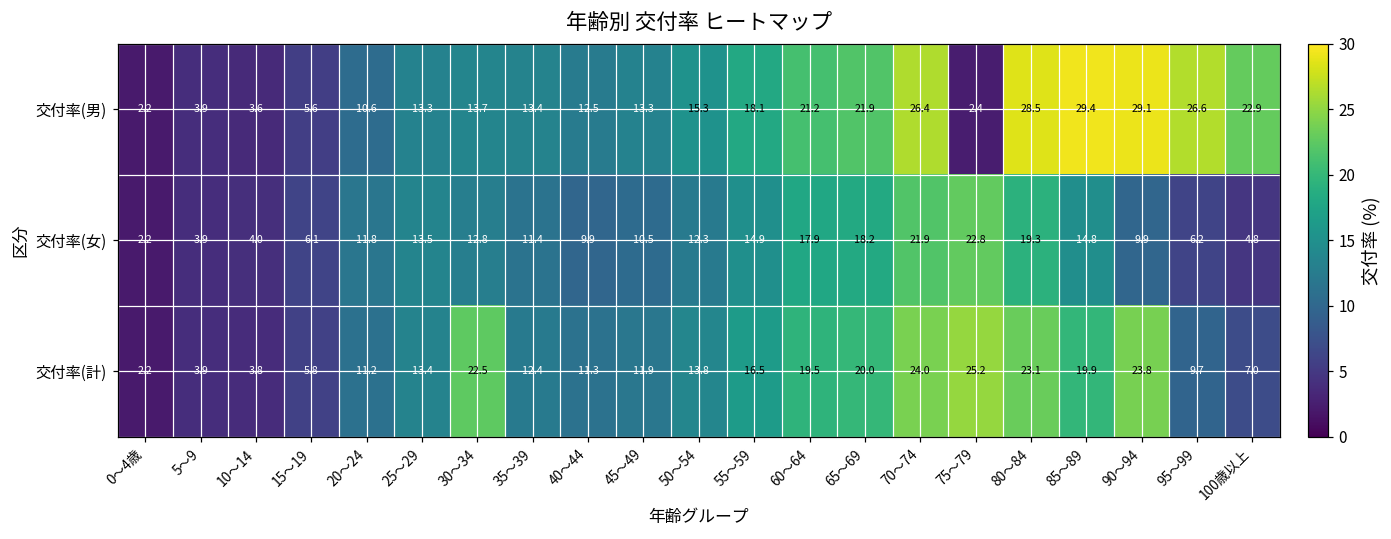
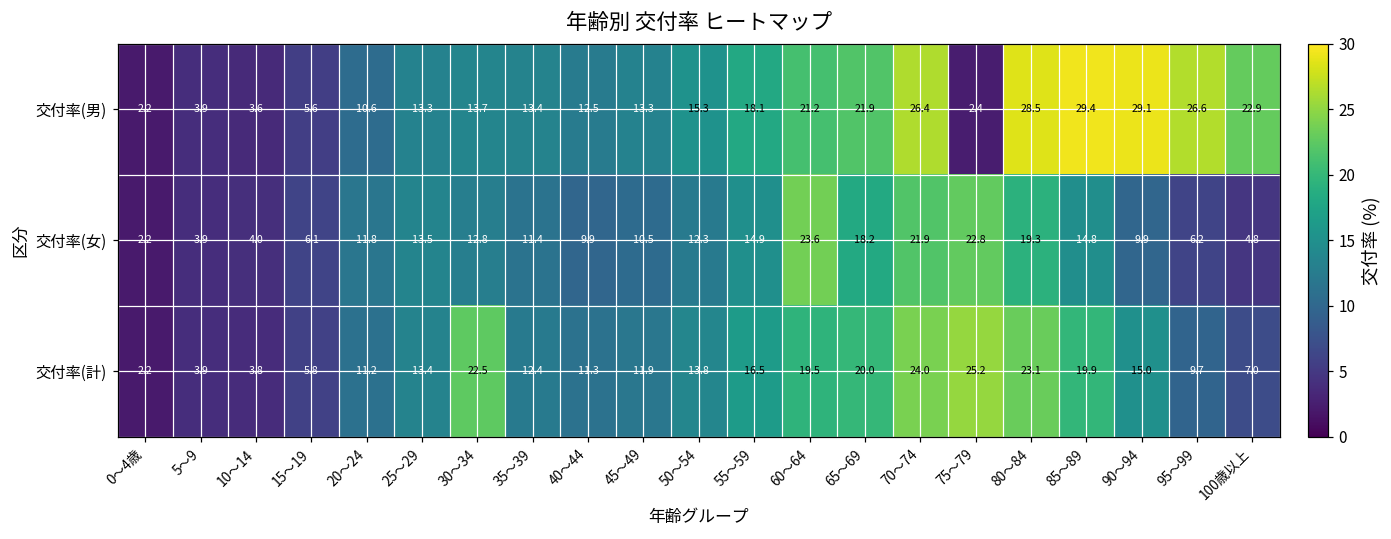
  {
    "交付率(男)": {
      "0～4歳": 2.2,
      "5～9": 3.9,
      "10～14": 3.6,
      "15～19": 5.6,
      "20～24": 10.6,
      "25～29": 13.3,
      "30～34": 13.7,
      "35～39": 13.4,
      "40～44": 12.5,
      "45～49": 13.3,
      "50～54": 15.3,
      "55～59": 18.1,
      "60～64": 21.2,
      "65～69": 21.9,
      "70～74": 26.4,
      "75～79": 2.4,
      "80～84": 28.5,
      "85～89": 29.4,
      "90～94": 29.1,
      "95～99": 26.6,
      "100歳以上": 22.9
    },
    "交付率(女)": {
      "0～4歳": 2.2,
      "5～9": 3.9,
      "10～14": 4.0,
      "15～19": 6.1,
      "20～24": 11.8,
      "25～29": 13.5,
      "30～34": 12.8,
      "35～39": 11.4,
      "40～44": 9.9,
      "45～49": 10.5,
      "50～54": 12.3,
      "55～59": 14.9,
-     "60～64": 17.9,
+     "60～64": 23.6,
      "65～69": 18.2,
      "70～74": 21.9,
      "75～79": 22.8,
      "80～84": 19.3,
      "85～89": 14.8,
      "90～94": 9.9,
      "95～99": 6.2,
      "100歳以上": 4.8
    },
    "交付率(計)": {
      "0～4歳": 2.2,
      "5～9": 3.9,
      "10～14": 3.8,
      "15～19": 5.8,
      "20～24": 11.2,
      "25～29": 13.4,
      "30～34": 22.5,
      "35～39": 12.4,
      "40～44": 11.3,
      "45～49": 11.9,
      "50～54": 13.8,
      "55～59": 16.5,
      "60～64": 19.5,
      "65～69": 20.0,
      "70～74": 24.0,
      "75～79": 25.2,
      "80～84": 23.1,
      "85～89": 19.9,
-     "90～94": 23.8,
+     "90～94": 15.0,
      "95～99": 9.7,
      "100歳以上": 7.0
    }
  }
